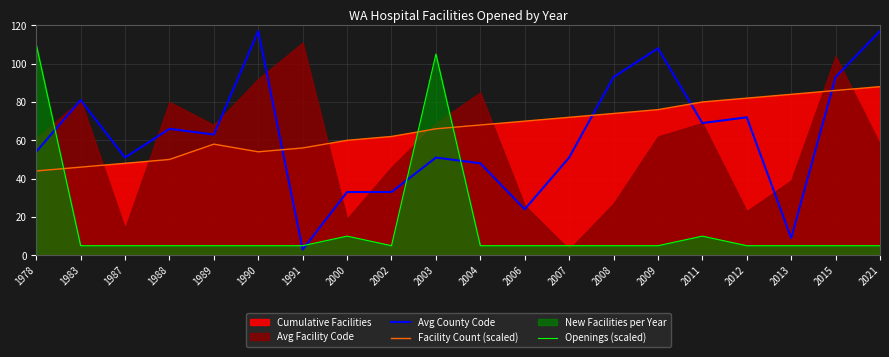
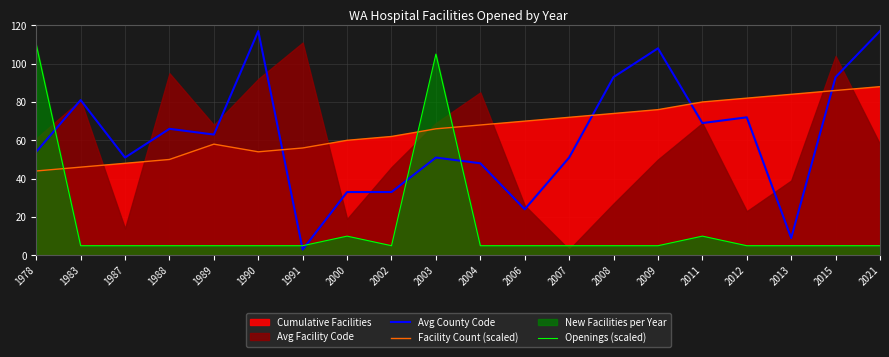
  {
    "Avg County Code": {
      "1978": 54,
      "1987": 51,
      "1988": 66,
      "1989": 63,
      "1990": 117,
      "1991": 3,
      "2000": 33,
      "2002": 33,
      "2003": 51,
      "2004": 48,
      "2006": 24,
      "2007": 51,
      "2008": 93,
      "2009": 108,
      "2012": 72,
      "2013": 9,
      "2015": 93,
      "2021": 117
    },
    "Cumulative Facilities": {
      "1978": 44,
      "1983": 46,
      "1987": 48,
      "1988": 50,
      "1989": 58,
      "1990": 54,
      "1991": 56,
      "2000": 60,
      "2002": 62,
      "2003": 66,
      "2004": 68,
      "2006": 70,
      "2007": 72,
      "2008": 74,
      "2009": 76,
      "2011": 80,
      "2012": 82,
      "2013": 84,
      "2015": 86,
      "2021": 88
    },
    "Avg Facility Code": {
      "1978": 61,
      "1987": 14,
-     "1988": 80,
+     "1988": 95,
      "1989": 68,
      "1990": 92,
      "1991": 111,
      "2000": 19,
      "2002": 46,
      "2003": 69,
      "2004": 85,
      "2006": 26,
      "2007": 3,
      "2008": 27,
-     "2009": 62,
+     "2009": 50,
      "2012": 23,
      "2013": 39,
      "2015": 104,
      "2021": 58
    },
    "New Facilities per Year": {
      "1978": 110,
      "1983": 5,
      "1987": 5,
      "1988": 5,
      "1989": 5,
      "1990": 5,
      "1991": 5,
      "2000": 10,
      "2002": 5,
      "2003": 105,
      "2004": 5,
      "2006": 5,
      "2007": 5,
      "2008": 5,
      "2009": 5,
      "2011": 10,
      "2012": 5,
      "2013": 5,
      "2015": 5,
      "2021": 5
    }
  }
